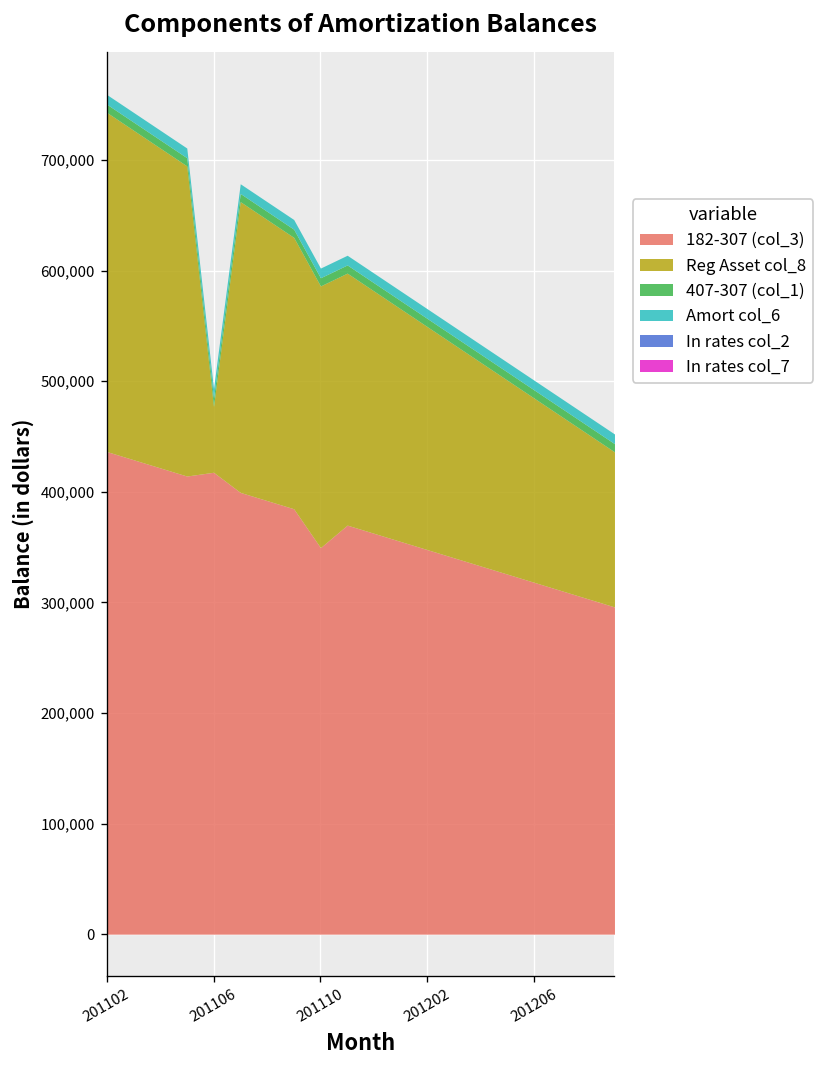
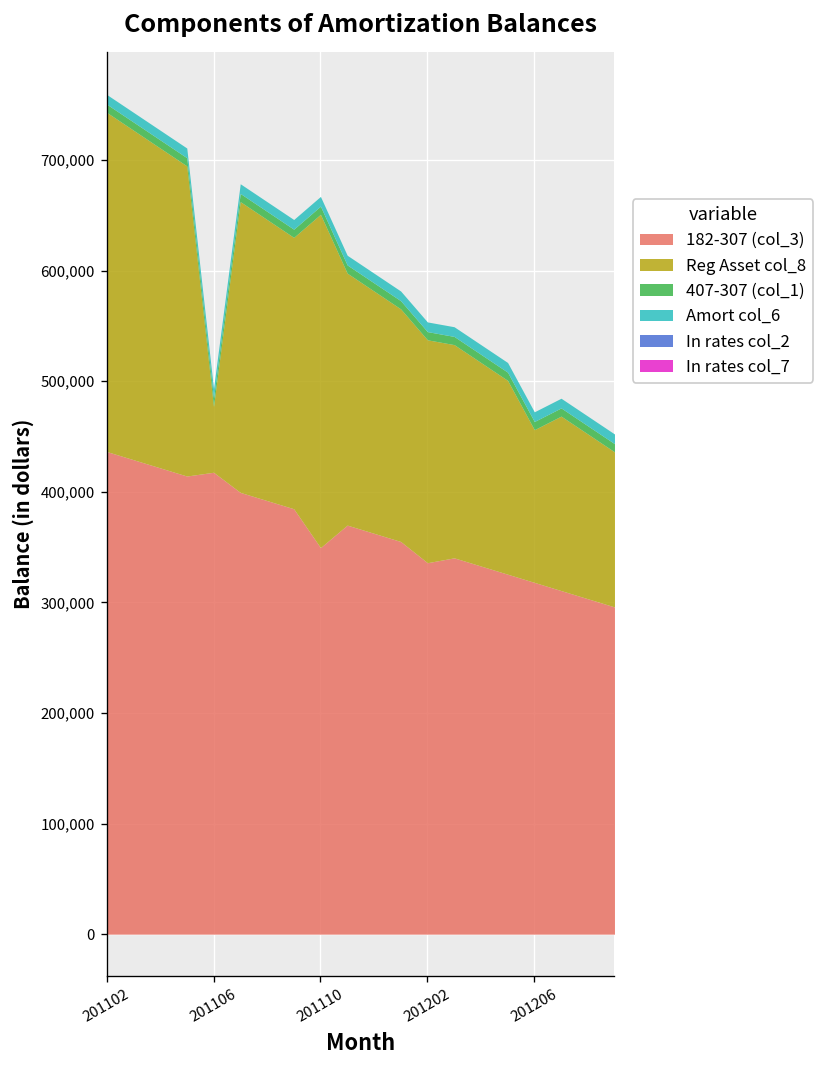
  {
    "182-307 (col_3)": {
      "201102": "440,000",
      "201106": "420,000",
      "201110": "350,000",
-     "201202": "350,000",
+     "201202": "340,000",
      "201206": "320,000"
    },
    "Reg Asset col_8": {
      "201102": "310,000",
      "201106": "60,000",
-     "201110": "240,000",
+     "201110": "300,000",
      "201202": "200,000",
-     "201206": "170,000"
+     "201206": "140,000"
    },
    "407-307 (col_1)": {
      "201102": "10,000",
      "201106": "10,000",
      "201110": "10,000",
      "201202": "10,000",
      "201206": "10,000"
    }
  }
